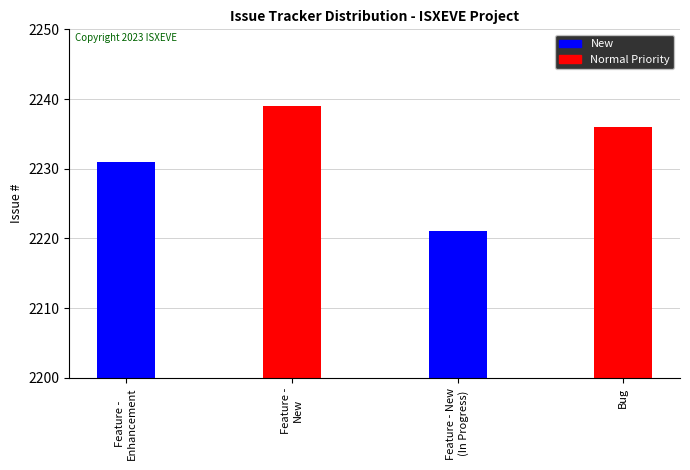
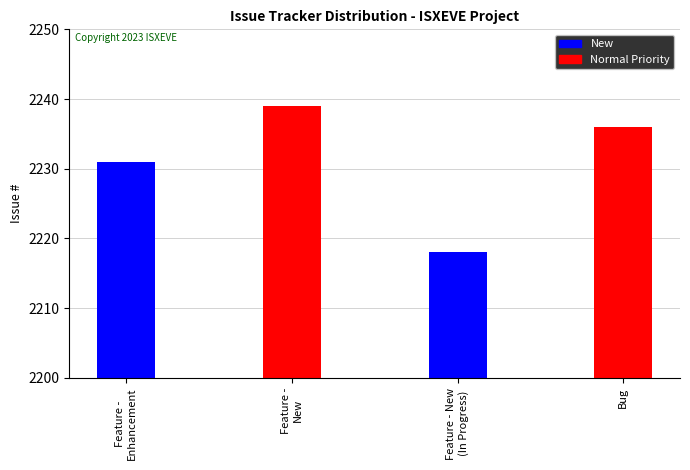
  {
    "Feature - Enhancement": 2231,
    "Feature - New": 2239,
-   "Feature - New (In Progress)": 2221,
+   "Feature - New (In Progress)": 2218,
    "Bug": 2236
  }
